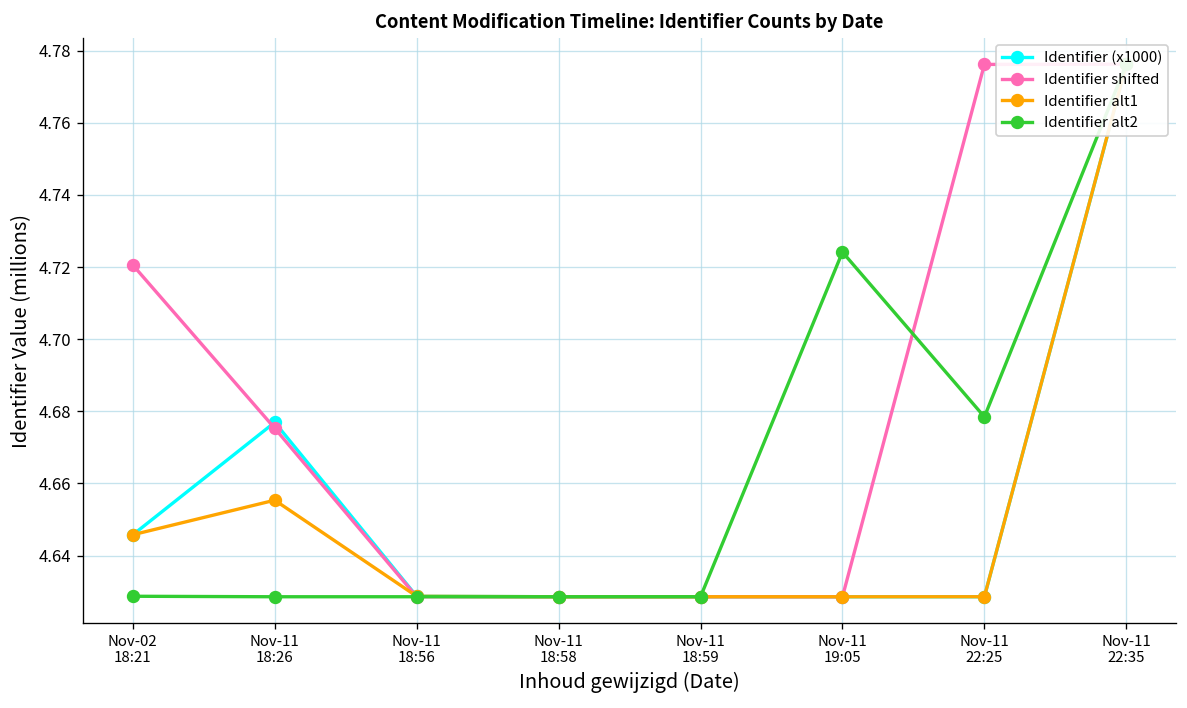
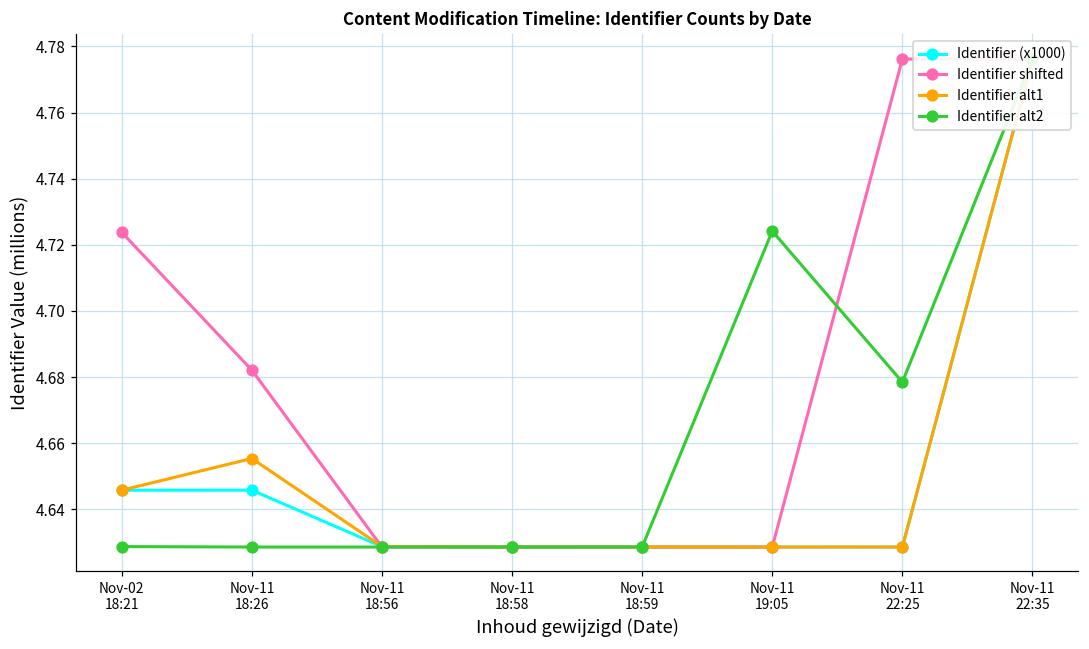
  {
    "Identifier (x1000)": {
-     "Nov-11 18:26": 4.677
+     "Nov-11 18:26": 4.646
    },
    "Identifier shifted": {
-     "Nov-02 18:21": 4.721,
-     "Nov-11 18:26": 4.675,
+     "Nov-02 18:21": 4.724,
+     "Nov-11 18:26": 4.682,
      "Nov-11 22:25": 4.776
    },
    "Identifier alt1": {
      "Nov-11 18:26": 4.655
    },
    "Identifier alt2": {
      "Nov-02 18:21": 4.629,
      "Nov-11 18:26": 4.629,
      "Nov-11 19:05": 4.724,
      "Nov-11 22:25": 4.678
    }
  }
